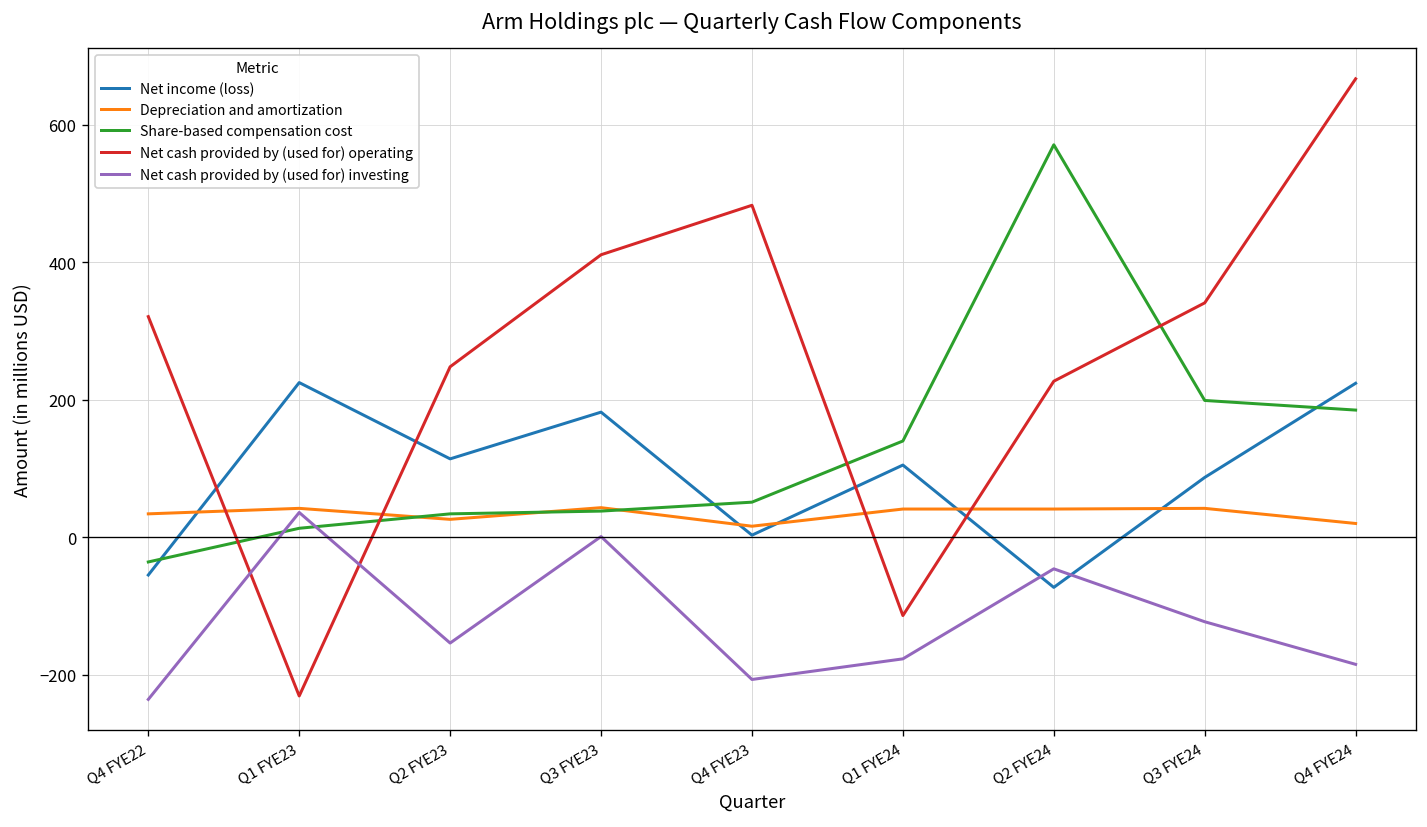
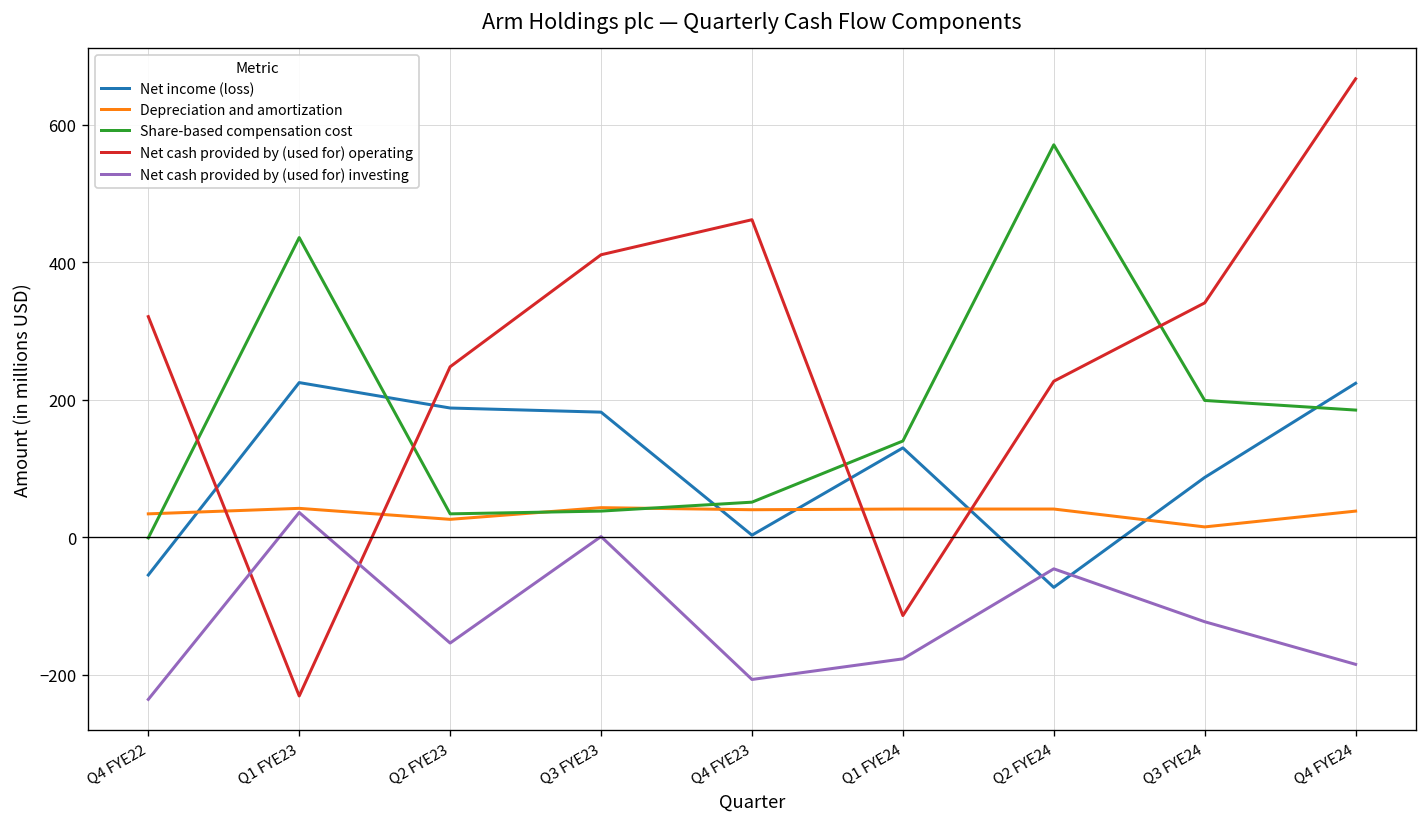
  {
    "Net income (loss)": {
      "Q4 FYE22": -60,
      "Q1 FYE23": 230,
-     "Q2 FYE23": 110,
+     "Q2 FYE23": 190,
      "Q3 FYE23": 180,
      "Q4 FYE23": 0,
-     "Q1 FYE24": 110,
+     "Q1 FYE24": 130,
      "Q2 FYE24": -70,
      "Q3 FYE24": 90,
      "Q4 FYE24": 220
    },
    "Depreciation and amortization": {
      "Q4 FYE22": 30,
      "Q1 FYE23": 40,
      "Q2 FYE23": 30,
      "Q3 FYE23": 40,
-     "Q4 FYE23": 20,
+     "Q4 FYE23": 40,
      "Q1 FYE24": 40,
      "Q2 FYE24": 40,
-     "Q3 FYE24": 40,
-     "Q4 FYE24": 20
+     "Q3 FYE24": 20,
+     "Q4 FYE24": 40
    },
    "Share-based compensation cost": {
-     "Q4 FYE22": -40,
-     "Q1 FYE23": 10,
+     "Q4 FYE22": 0,
+     "Q1 FYE23": 440,
      "Q2 FYE23": 30,
      "Q3 FYE23": 40,
      "Q4 FYE23": 50,
      "Q1 FYE24": 140,
      "Q2 FYE24": 570,
      "Q3 FYE24": 200,
      "Q4 FYE24": 190
    },
    "Net cash provided by (used for) operating": {
      "Q4 FYE22": 320,
      "Q1 FYE23": -230,
      "Q2 FYE23": 250,
      "Q3 FYE23": 410,
-     "Q4 FYE23": 480,
+     "Q4 FYE23": 460,
      "Q1 FYE24": -110,
      "Q2 FYE24": 230,
      "Q3 FYE24": 340,
      "Q4 FYE24": 670
    },
    "Net cash provided by (used for) investing": {
      "Q4 FYE22": -240,
      "Q1 FYE23": 40,
      "Q2 FYE23": -150,
      "Q3 FYE23": 0,
      "Q4 FYE23": -210,
      "Q1 FYE24": -180,
      "Q2 FYE24": -50,
      "Q3 FYE24": -120,
      "Q4 FYE24": -190
    }
  }
